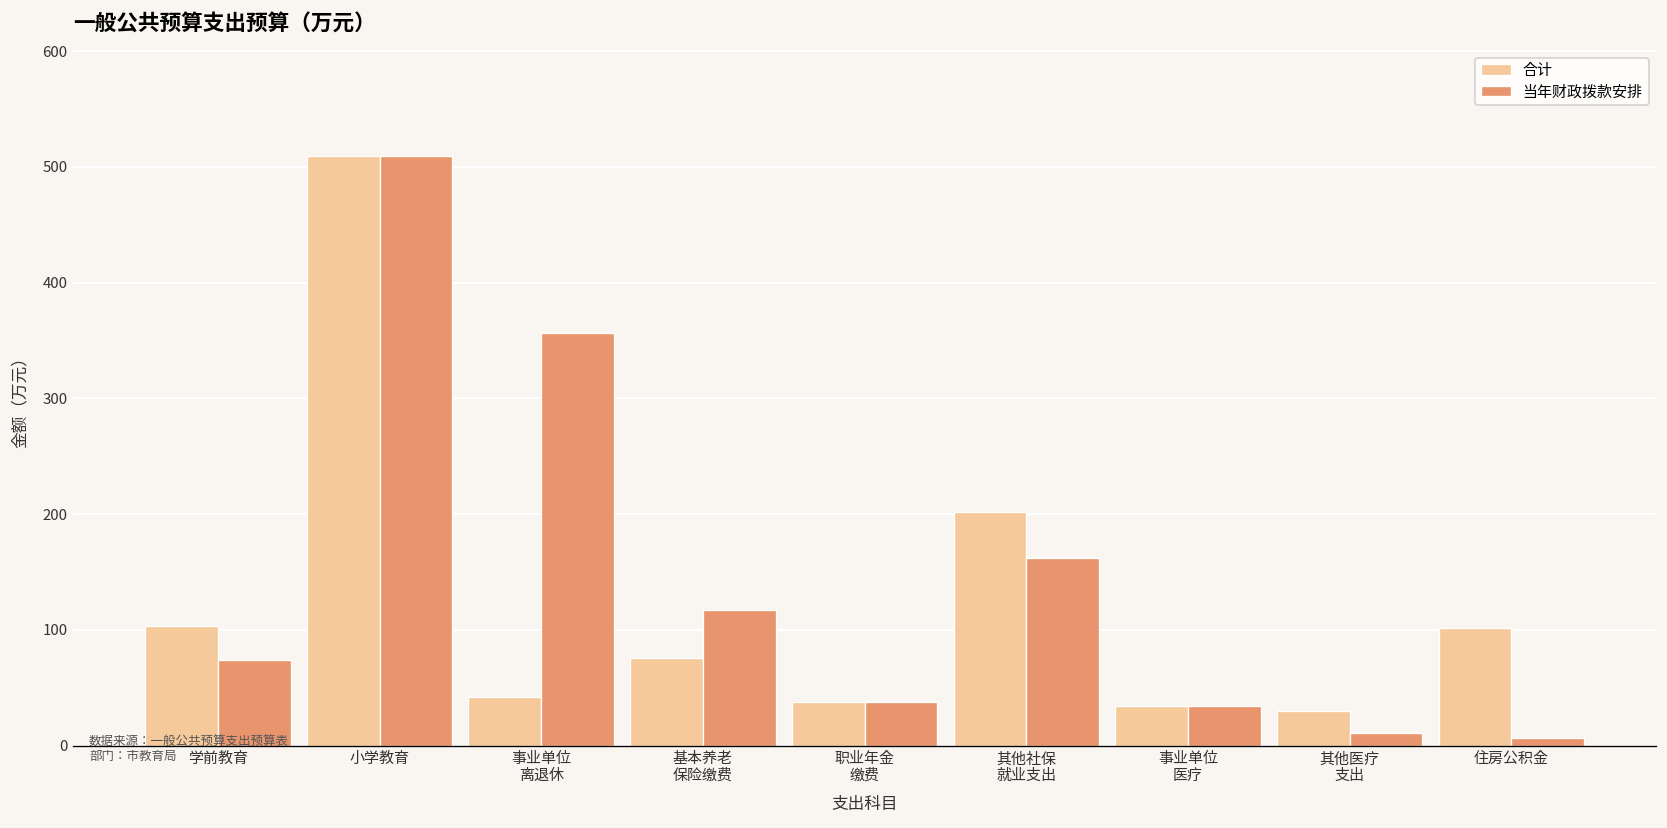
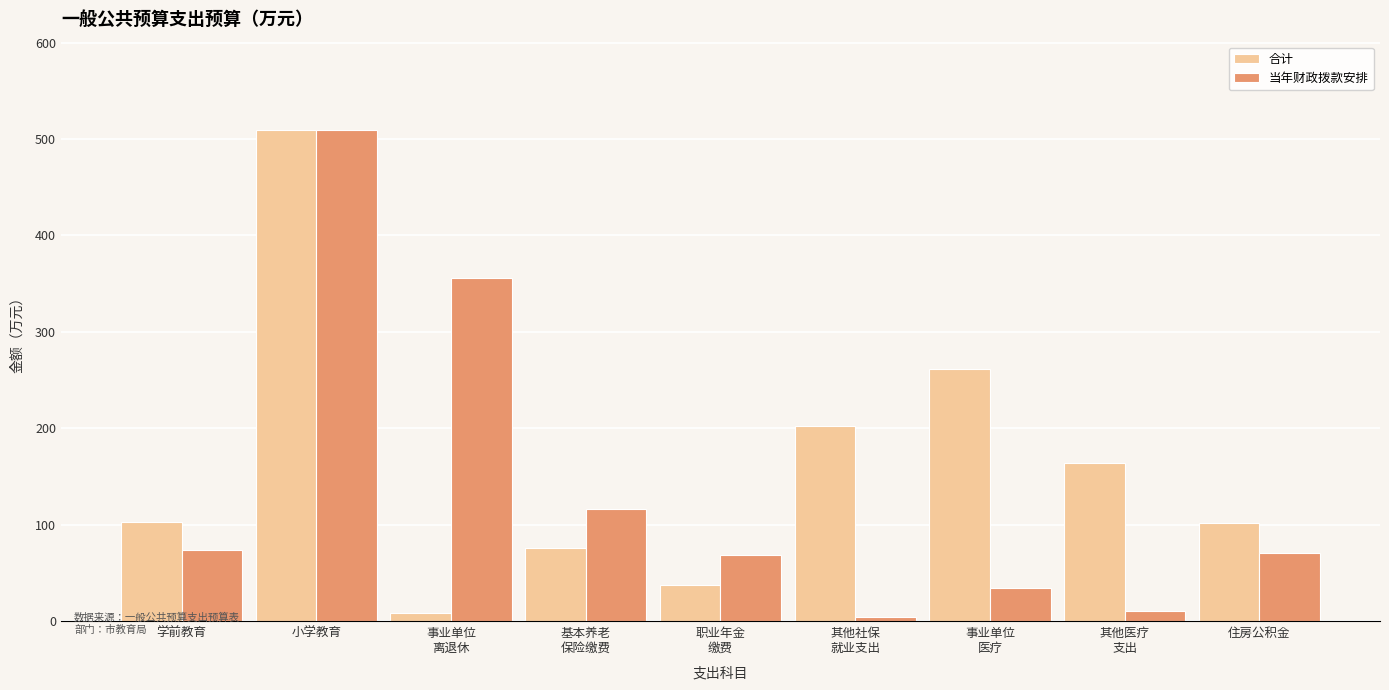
  {
    "合计": {
      "学前教育": 100,
      "小学教育": 510,
-     "事业单位 离退休": 40,
+     "事业单位 离退休": 10,
      "基本养老 保险缴费": 80,
      "职业年金 缴费": 40,
      "其他社保 就业支出": 200,
-     "事业单位 医疗": 30,
-     "其他医疗 支出": 30,
+     "事业单位 医疗": 260,
+     "其他医疗 支出": 160,
      "住房公积金": 100
    },
    "当年财政拨款安排": {
      "学前教育": 70,
      "小学教育": 510,
      "事业单位 离退休": 360,
      "基本养老 保险缴费": 120,
-     "职业年金 缴费": 40,
-     "其他社保 就业支出": 160,
+     "职业年金 缴费": 70,
+     "其他社保 就业支出": 0,
      "事业单位 医疗": 30,
      "其他医疗 支出": 10,
-     "住房公积金": 10
+     "住房公积金": 70
    }
  }
